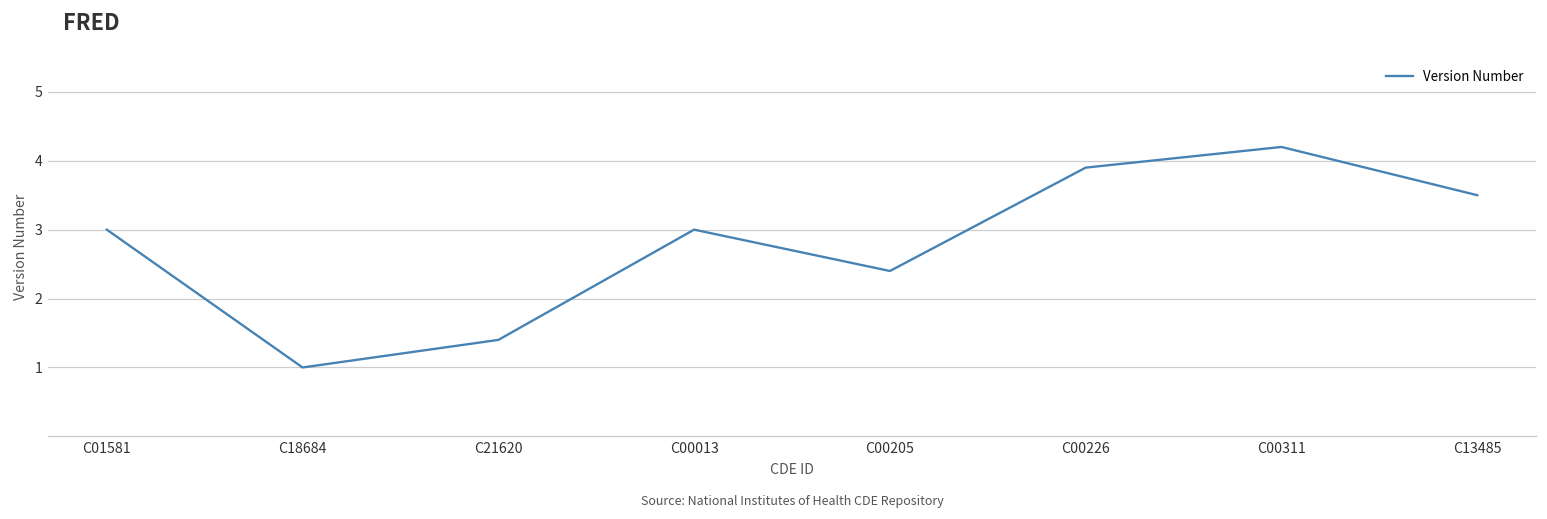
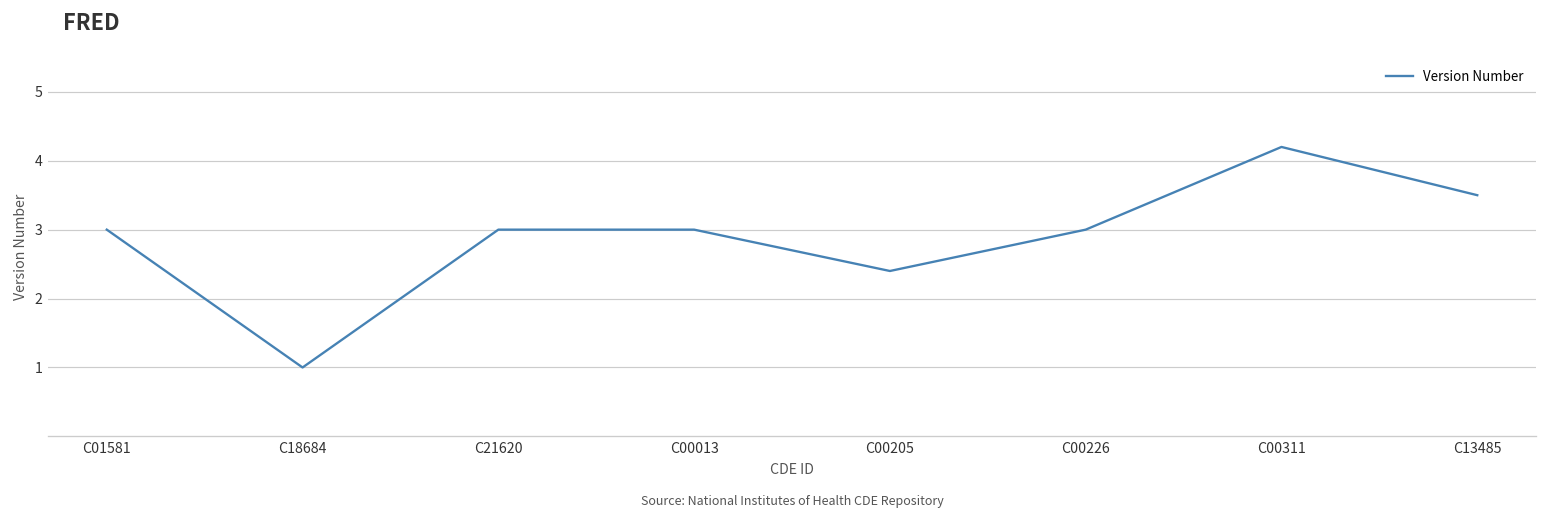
  {
    "C01581": 3.0,
    "C18684": 1.0,
-   "C21620": 1.4,
+   "C21620": 3.0,
    "C00013": 3.0,
    "C00205": 2.4,
-   "C00226": 3.9,
+   "C00226": 3.0,
    "C00311": 4.2,
    "C13485": 3.5
  }
